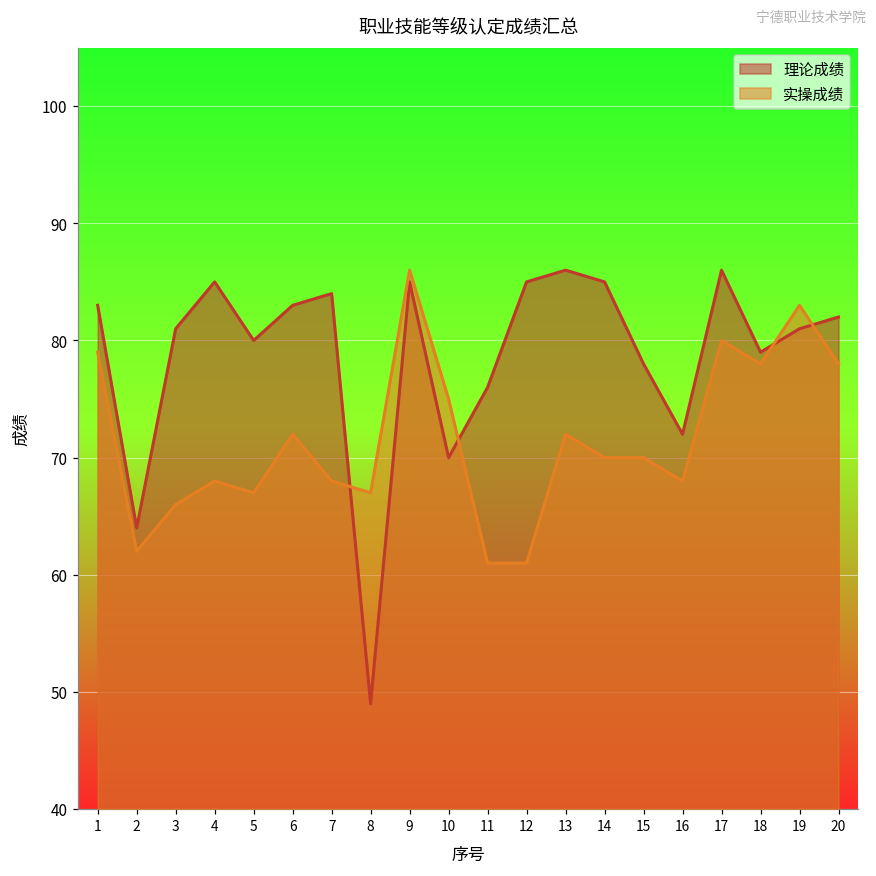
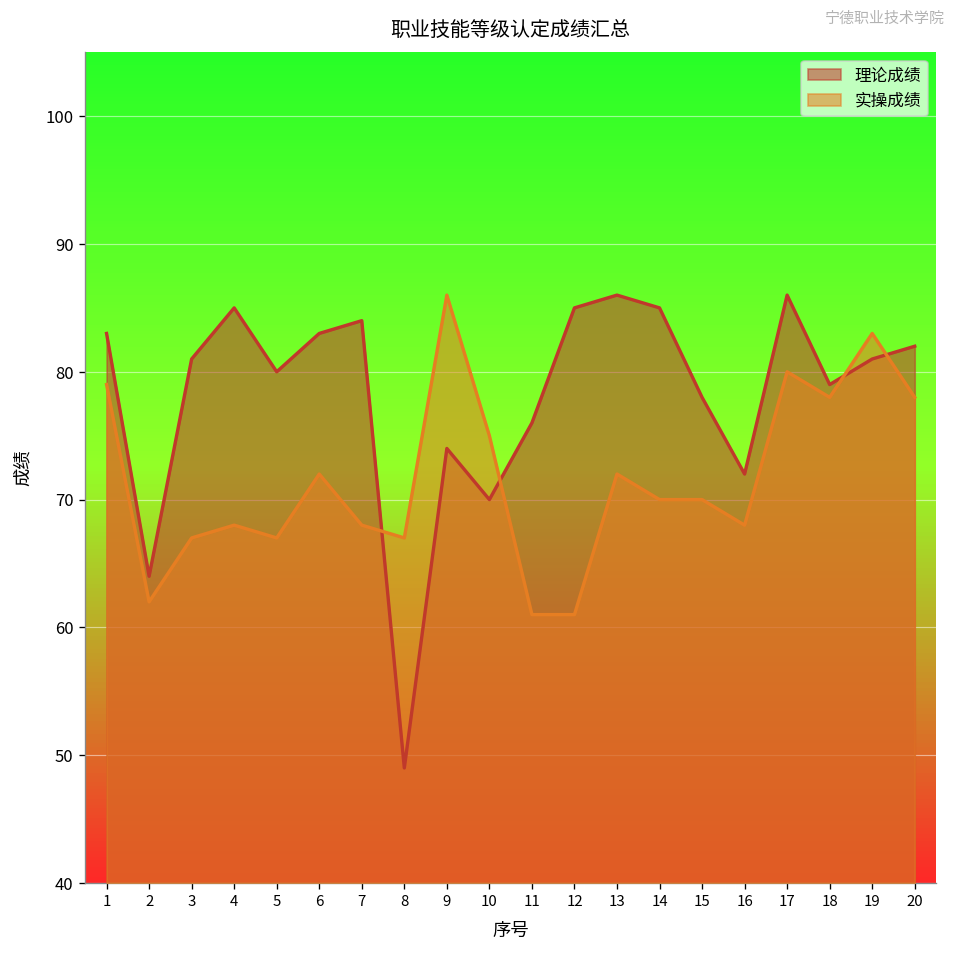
  {
    "理论成绩": {
      "1": 83,
      "2": 64,
      "3": 81,
      "4": 85,
      "5": 80,
      "6": 83,
      "7": 84,
      "8": 49,
-     "9": 85,
+     "9": 74,
      "10": 70,
      "11": 76,
      "12": 85,
      "13": 86,
      "14": 85,
      "15": 78,
      "16": 72,
      "17": 86,
      "18": 79,
      "19": 81,
      "20": 82
    },
    "实操成绩": {
      "1": 79,
      "2": 62,
-     "3": 66,
+     "3": 67,
      "4": 68,
      "5": 67,
      "6": 72,
      "7": 68,
      "8": 67,
      "9": 86,
      "10": 75,
      "11": 61,
      "12": 61,
      "13": 72,
      "14": 70,
      "15": 70,
      "16": 68,
      "17": 80,
      "18": 78,
      "19": 83,
      "20": 78
    }
  }
